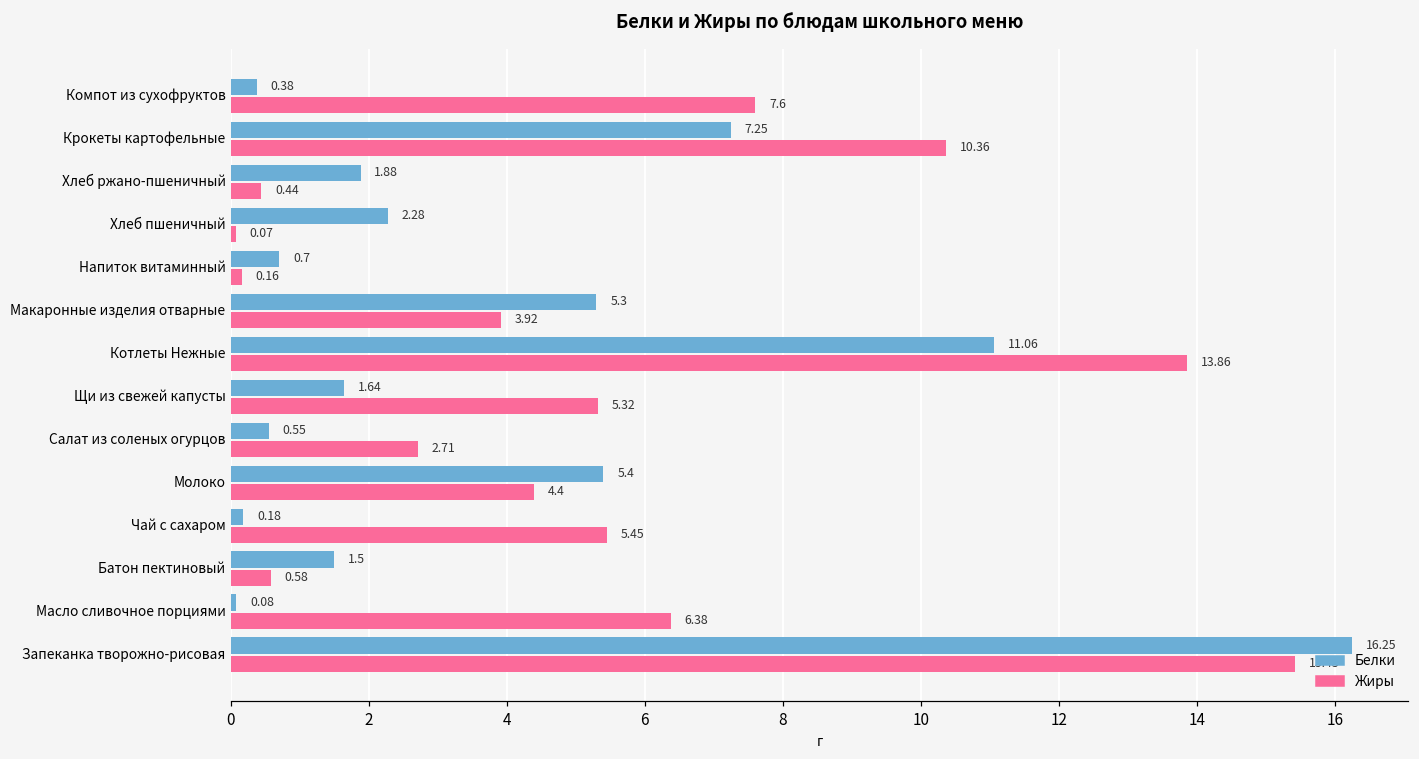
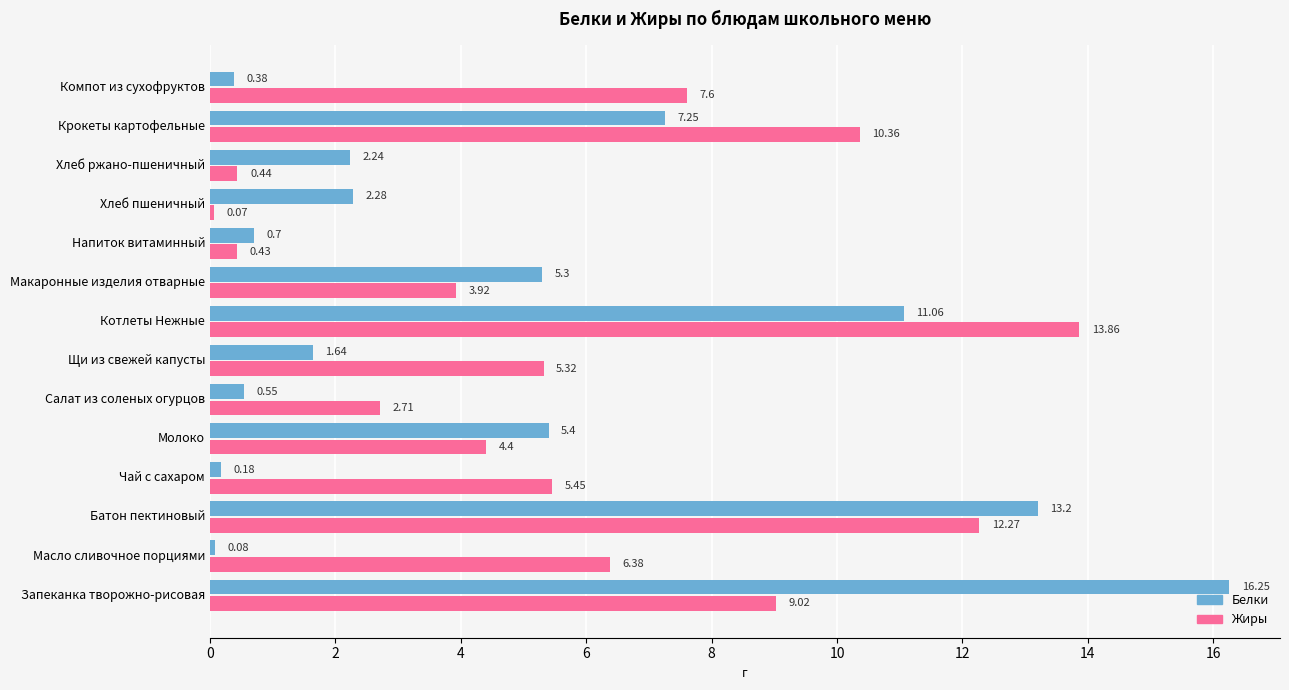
  {
    "Белки": {
      "Компот из сухофруктов": 0.38,
      "Крокеты картофельные": 7.25,
-     "Хлеб ржано-пшеничный": 1.88,
+     "Хлеб ржано-пшеничный": 2.24,
      "Хлеб пшеничный": 2.28,
      "Напиток витаминный": 0.7,
      "Макаронные изделия отварные": 5.3,
      "Котлеты Нежные": 11.06,
      "Щи из свежей капусты": 1.64,
      "Салат из соленых огурцов": 0.55,
      "Молоко": 5.4,
      "Чай с сахаром": 0.18,
-     "Батон пектиновый": 1.5,
+     "Батон пектиновый": 13.2,
      "Масло сливочное порциями": 0.08,
      "Запеканка творожно-рисовая": 16.25
    },
    "Жиры": {
      "Компот из сухофруктов": 7.6,
      "Крокеты картофельные": 10.36,
      "Хлеб ржано-пшеничный": 0.44,
      "Хлеб пшеничный": 0.07,
-     "Напиток витаминный": 0.16,
+     "Напиток витаминный": 0.43,
      "Макаронные изделия отварные": 3.92,
      "Котлеты Нежные": 13.86,
      "Щи из свежей капусты": 5.32,
      "Салат из соленых огурцов": 2.71,
      "Молоко": 4.4,
      "Чай с сахаром": 5.45,
-     "Батон пектиновый": 0.58,
+     "Батон пектиновый": 12.27,
      "Масло сливочное порциями": 6.38,
-     "Запеканка творожно-рисовая": 15.43
+     "Запеканка творожно-рисовая": 9.02
    }
  }
